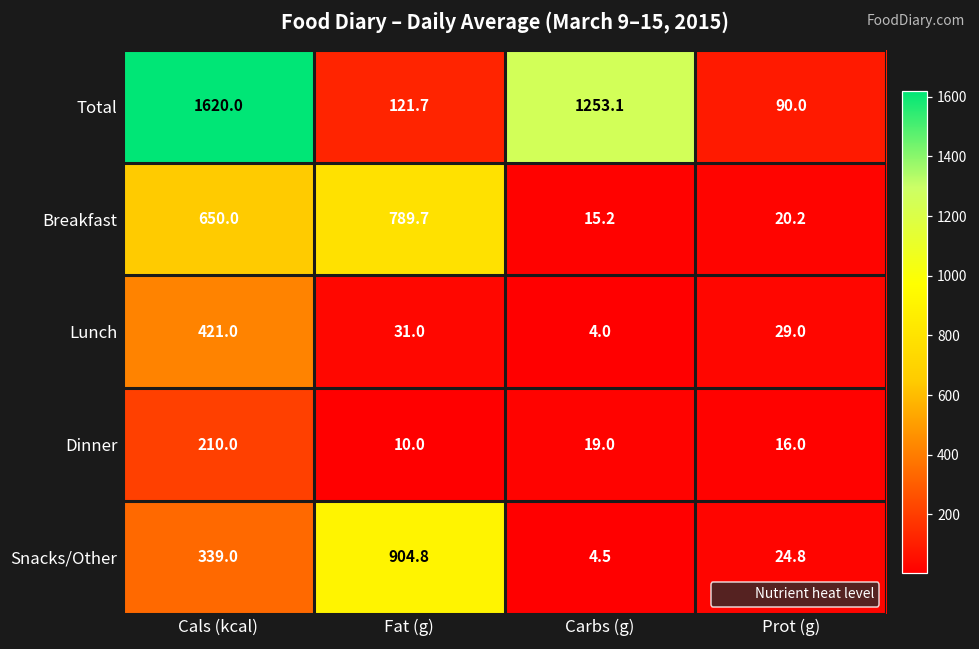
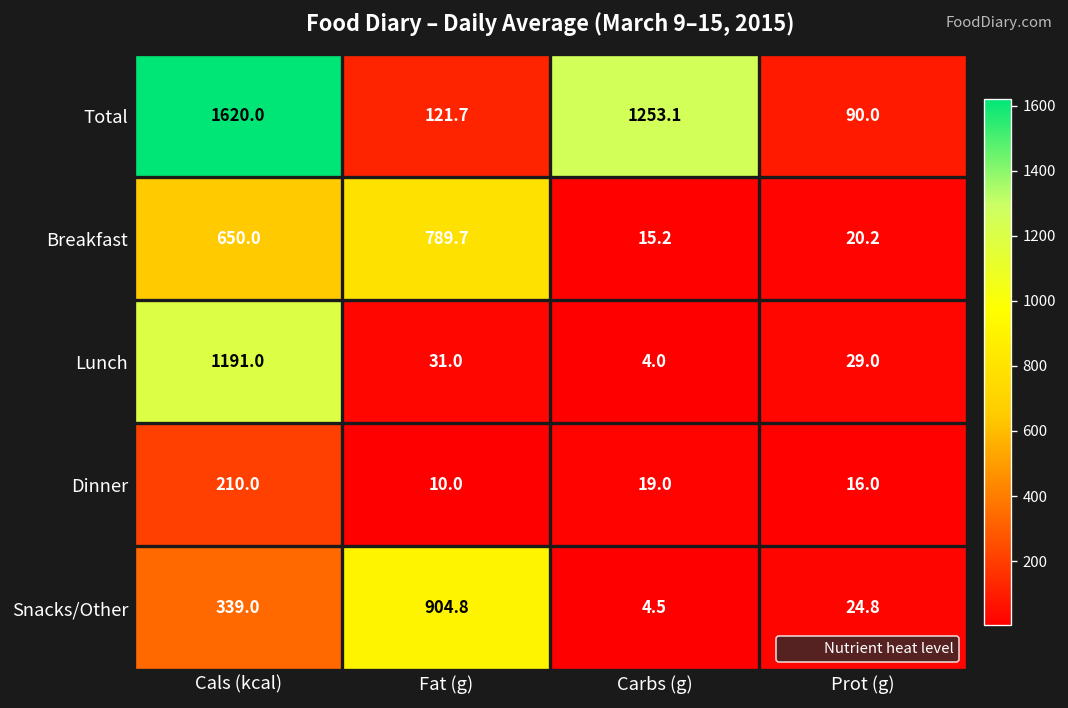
  {
    "Total": {
      "Cals (kcal)": 1620.0,
      "Fat (g)": 121.7,
      "Carbs (g)": 1253.1,
      "Prot (g)": 90.0
    },
    "Breakfast": {
      "Cals (kcal)": 650.0,
      "Fat (g)": 789.7,
      "Carbs (g)": 15.2,
      "Prot (g)": 20.2
    },
    "Lunch": {
-     "Cals (kcal)": 421.0,
+     "Cals (kcal)": 1191.0,
      "Fat (g)": 31.0,
      "Carbs (g)": 4.0,
      "Prot (g)": 29.0
    },
    "Dinner": {
      "Cals (kcal)": 210.0,
      "Fat (g)": 10.0,
      "Carbs (g)": 19.0,
      "Prot (g)": 16.0
    },
    "Snacks/Other": {
      "Cals (kcal)": 339.0,
      "Fat (g)": 904.8,
      "Carbs (g)": 4.5,
      "Prot (g)": 24.8
    }
  }
